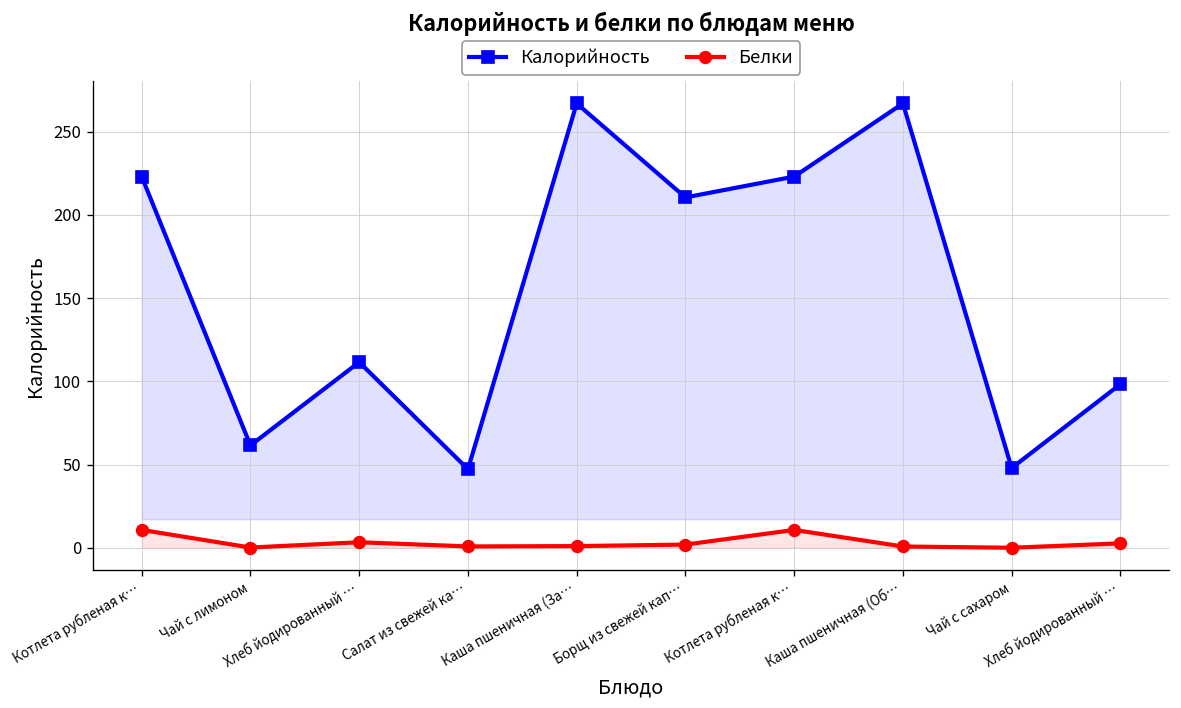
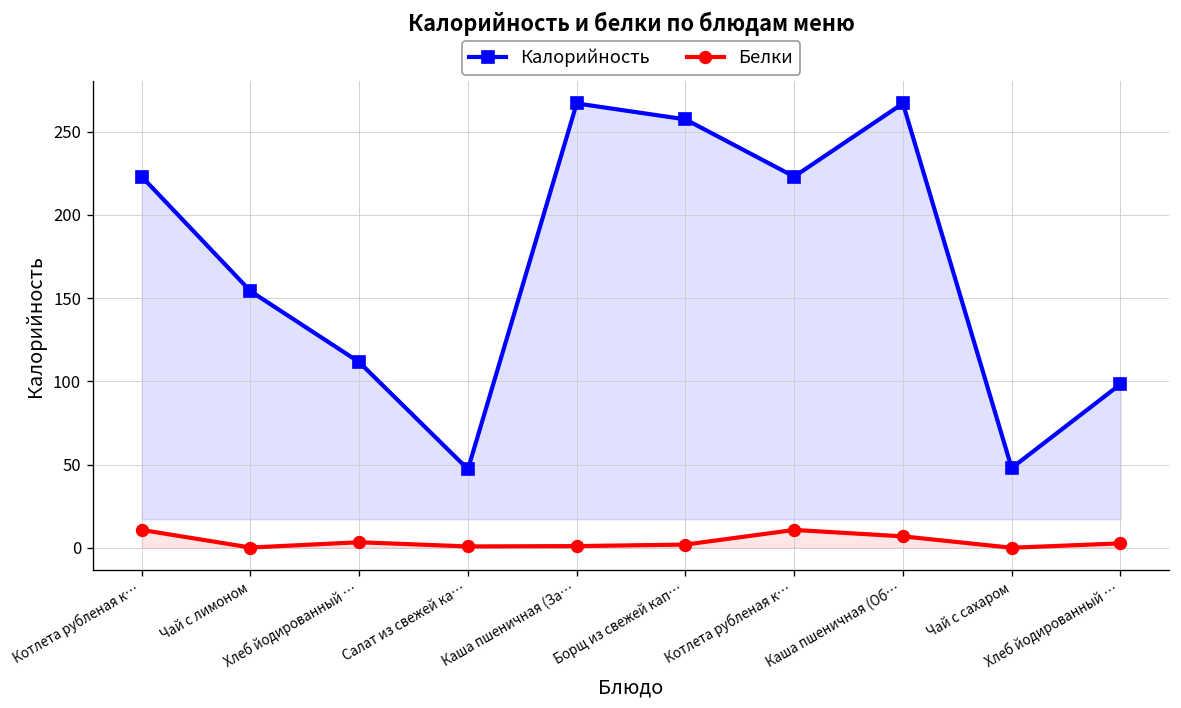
  {
    "Калорийность": {
-     "Чай с лимоном": 62,
+     "Чай с лимоном": 154,
      "Салат из свежей ка…": 47,
      "Каша пшеничная (За…": 267,
-     "Борщ из свежей кап…": 211,
+     "Борщ из свежей кап…": 257,
      "Каша пшеничная (Об…": 267,
      "Чай с сахаром": 48
    },
    "Белки": {
      "Чай с лимоном": 0,
      "Салат из свежей ка…": 1,
      "Каша пшеничная (За…": 1,
      "Борщ из свежей кап…": 2,
-     "Каша пшеничная (Об…": 1,
+     "Каша пшеничная (Об…": 7,
      "Чай с сахаром": 0
    }
  }
